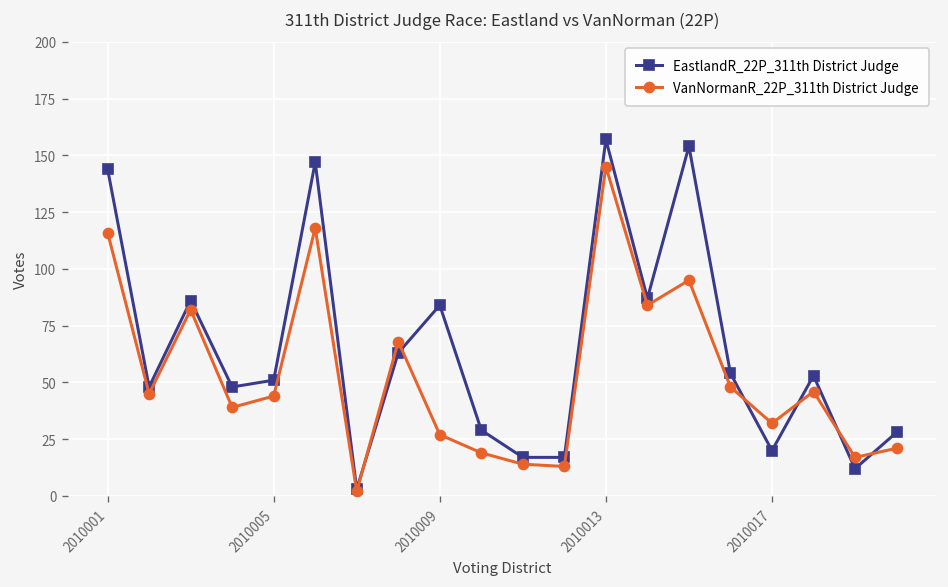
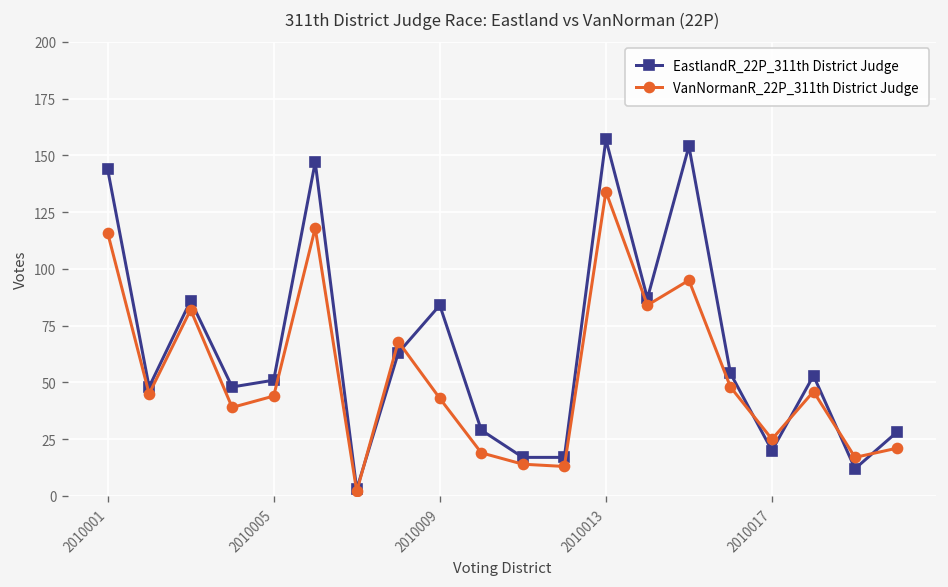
  {
    "EastlandR_22P_311th District Judge": {
      "2010001": 144,
      "2010005": 51,
      "2010009": 84,
      "2010013": 157,
      "2010017": 20
    },
    "VanNormanR_22P_311th District Judge": {
      "2010001": 116,
      "2010005": 44,
-     "2010009": 27,
-     "2010013": 145,
-     "2010017": 32
+     "2010009": 43,
+     "2010013": 134,
+     "2010017": 25
    }
  }
